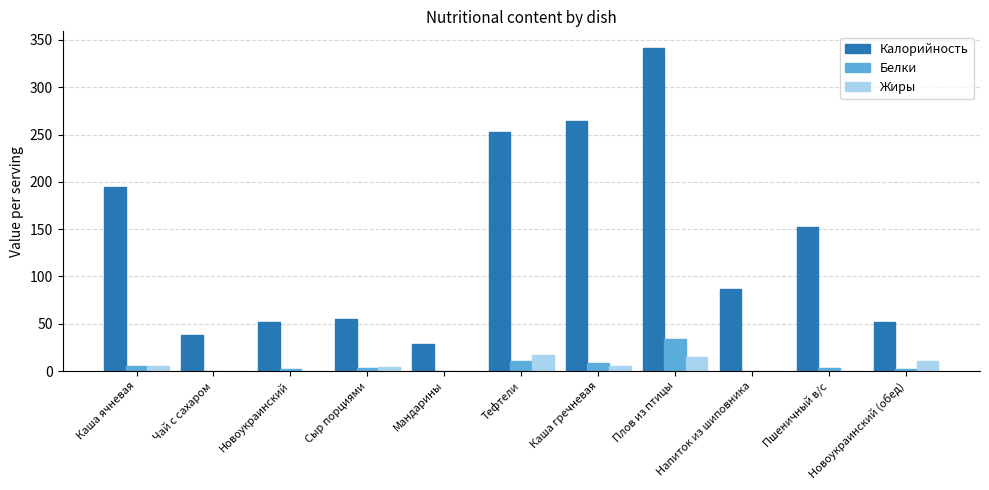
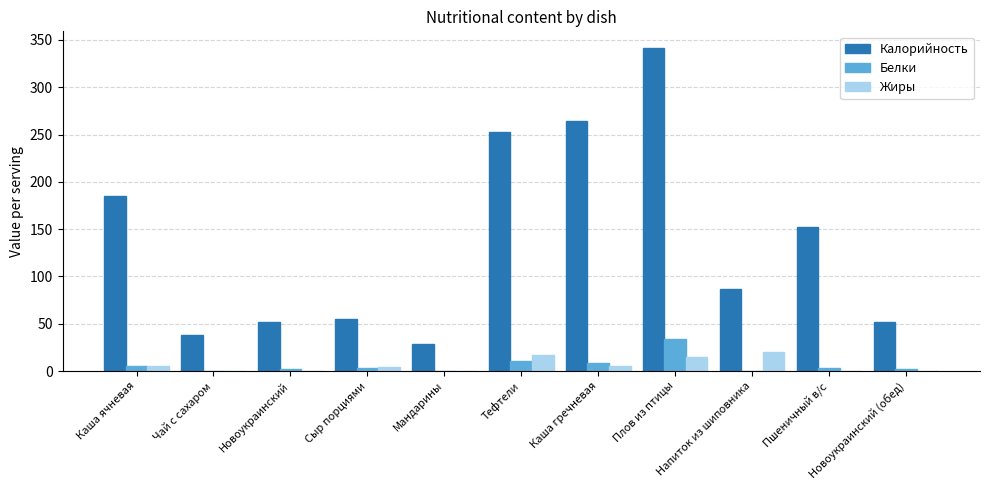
  {
    "Калорийность": {
-     "Каша ячневая": 200,
+     "Каша ячневая": 190,
      "Чай с сахаром": 40,
      "Новоукраинский": 50,
      "Сыр порциями": 60,
      "Мандарины": 30,
      "Тефтели": 250,
      "Каша гречневая": 260,
      "Плов из птицы": 340,
      "Напиток из шиповника": 90,
      "Пшеничный в/с": 150,
      "Новоукраинский (обед)": 50
    },
    "Белки": {
      "Каша ячневая": 10,
      "Чай с сахаром": 0,
      "Сыр порциями": 0,
      "Мандарины": 0,
      "Тефтели": 10,
      "Каша гречневая": 10,
      "Плов из птицы": 30,
      "Напиток из шиповника": 0,
      "Пшеничный в/с": 0
    },
    "Жиры": {
      "Каша ячневая": 10,
      "Чай с сахаром": 0,
      "Сыр порциями": 0,
      "Мандарины": 0,
      "Тефтели": 20,
      "Каша гречневая": 10,
      "Плов из птицы": 20,
-     "Напиток из шиповника": 0,
-     "Новоукраинский (обед)": 10
+     "Напиток из шиповника": 20,
+     "Новоукраинский (обед)": 0
    }
  }
